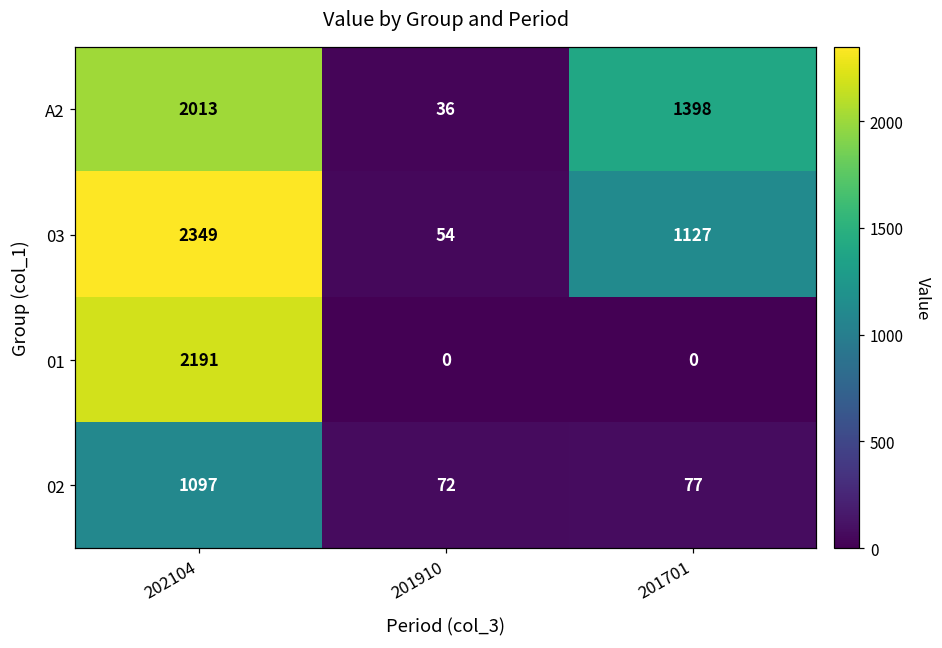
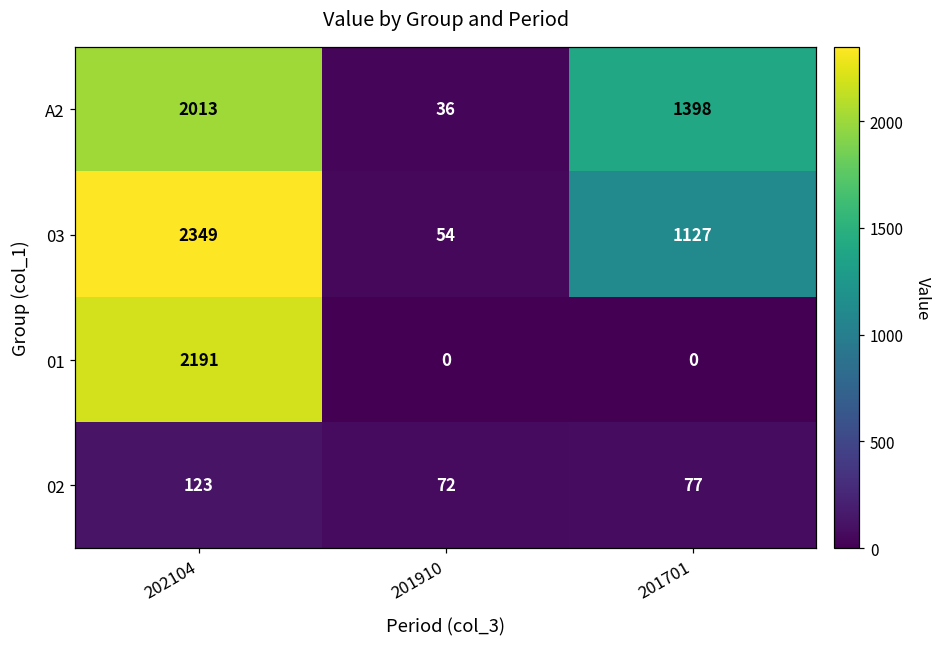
  {
    "A2": {
      "202104": 2013,
      "201910": 36,
      "201701": 1398
    },
    "03": {
      "202104": 2349,
      "201910": 54,
      "201701": 1127
    },
    "01": {
      "202104": 2191,
      "201910": 0,
      "201701": 0
    },
    "02": {
-     "202104": 1097,
+     "202104": 123,
      "201910": 72,
      "201701": 77
    }
  }
